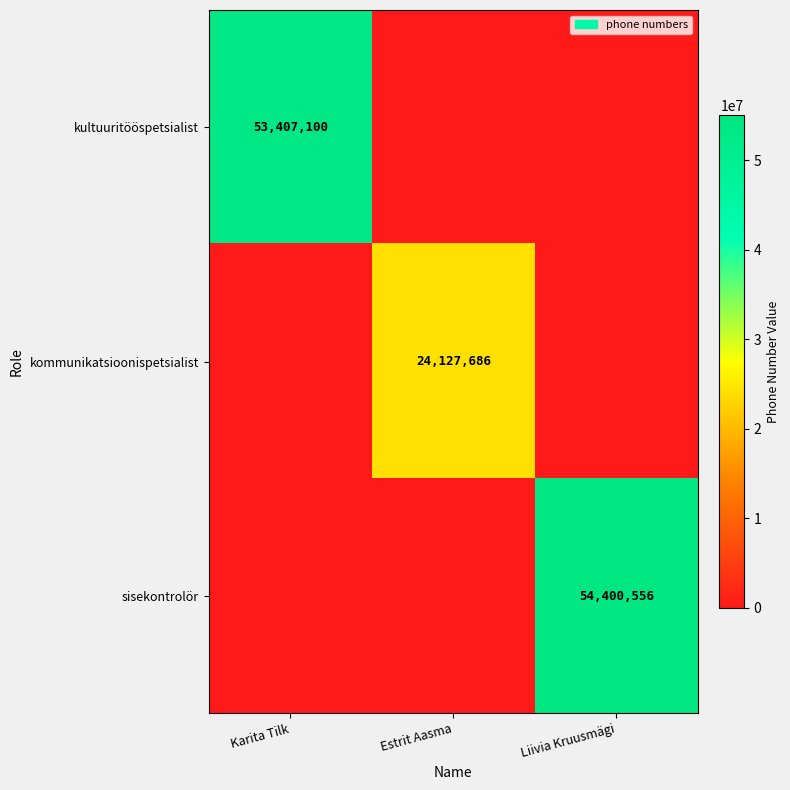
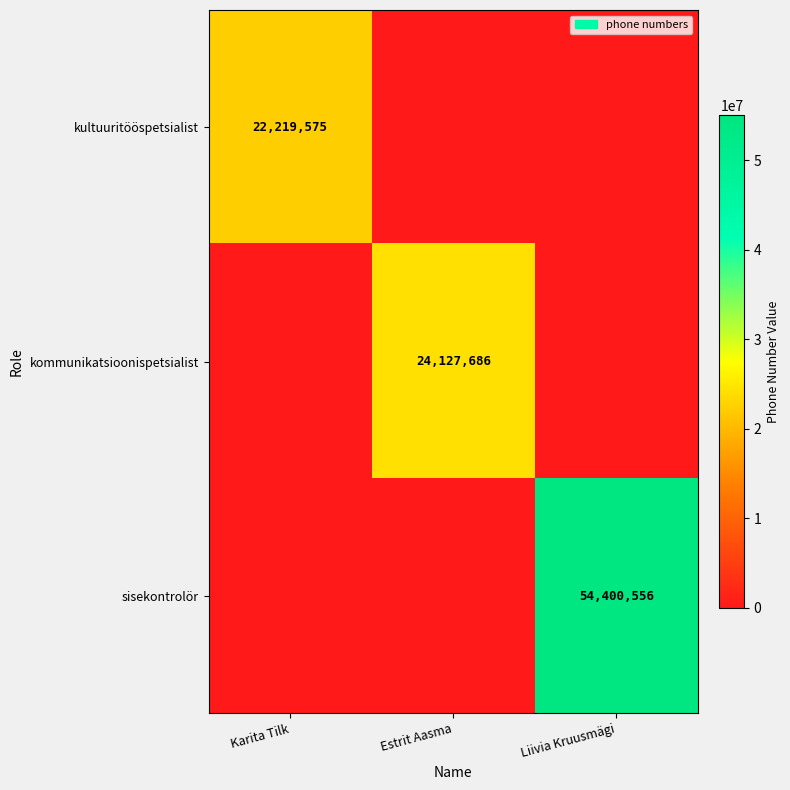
  {
    "kultuuritööspetsialist": {
-     "Karita Tilk": "53,407,100"
+     "Karita Tilk": "22,219,575"
    },
    "kommunikatsioonispetsialist": {
      "Estrit Aasma": "24,127,686"
    },
    "sisekontrolör": {
      "Liivia Kruusmägi": "54,400,556"
    }
  }
